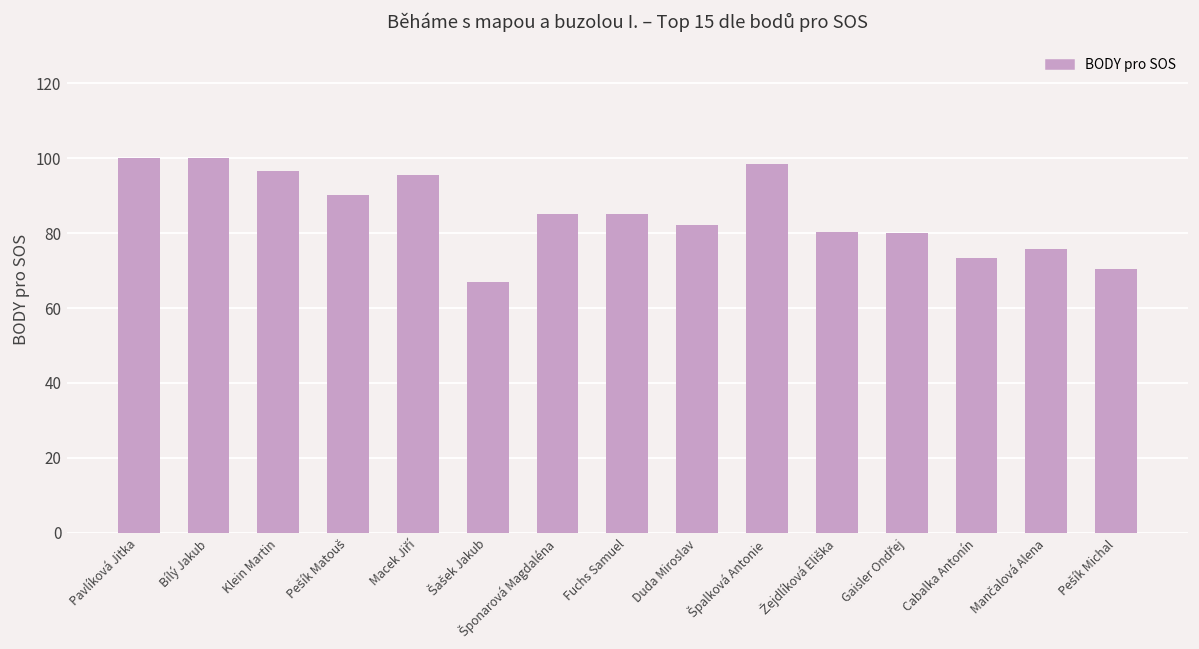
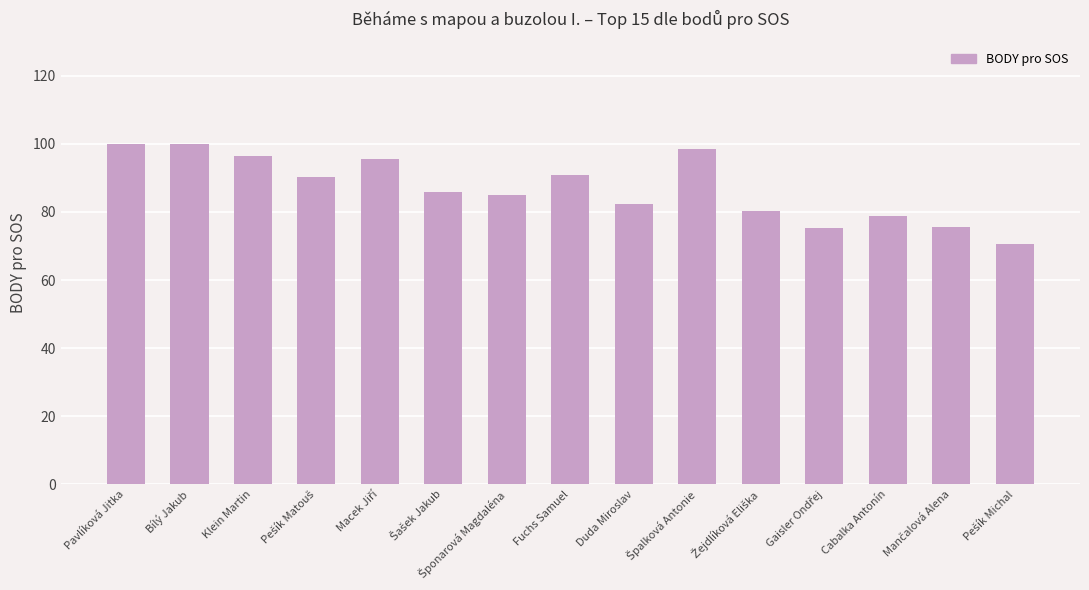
  {
    "Pavlíková Jitka": 100,
    "Bílý Jakub": 100,
    "Klein Martin": 97,
    "Pešík Matouš": 90,
    "Macek Jiří": 96,
-   "Šašek Jakub": 67,
+   "Šašek Jakub": 86,
    "Šponarová Magdaléna": 85,
-   "Fuchs Samuel": 85,
+   "Fuchs Samuel": 91,
    "Duda Miroslav": 82,
    "Špalková Antonie": 99,
    "Žejdlíková Eliška": 80,
-   "Gaisler Ondřej": 80,
-   "Cabalka Antonín": 74,
+   "Gaisler Ondřej": 75,
+   "Cabalka Antonín": 79,
    "Mančalová Alena": 76,
    "Pešík Michal": 71
  }
